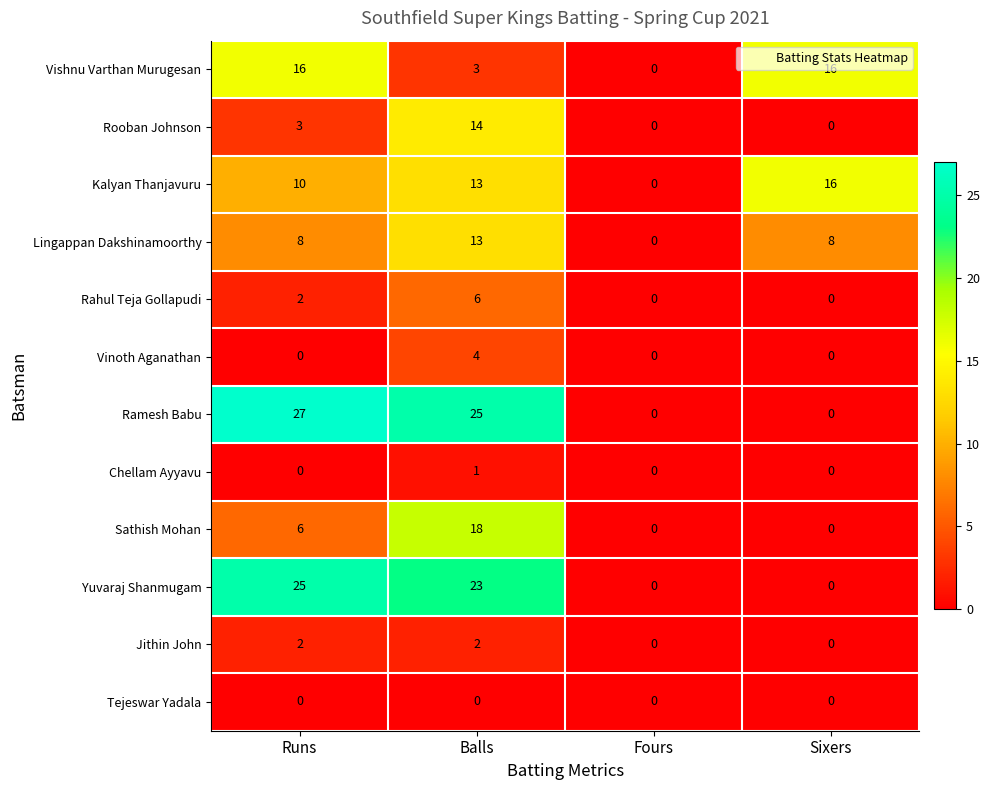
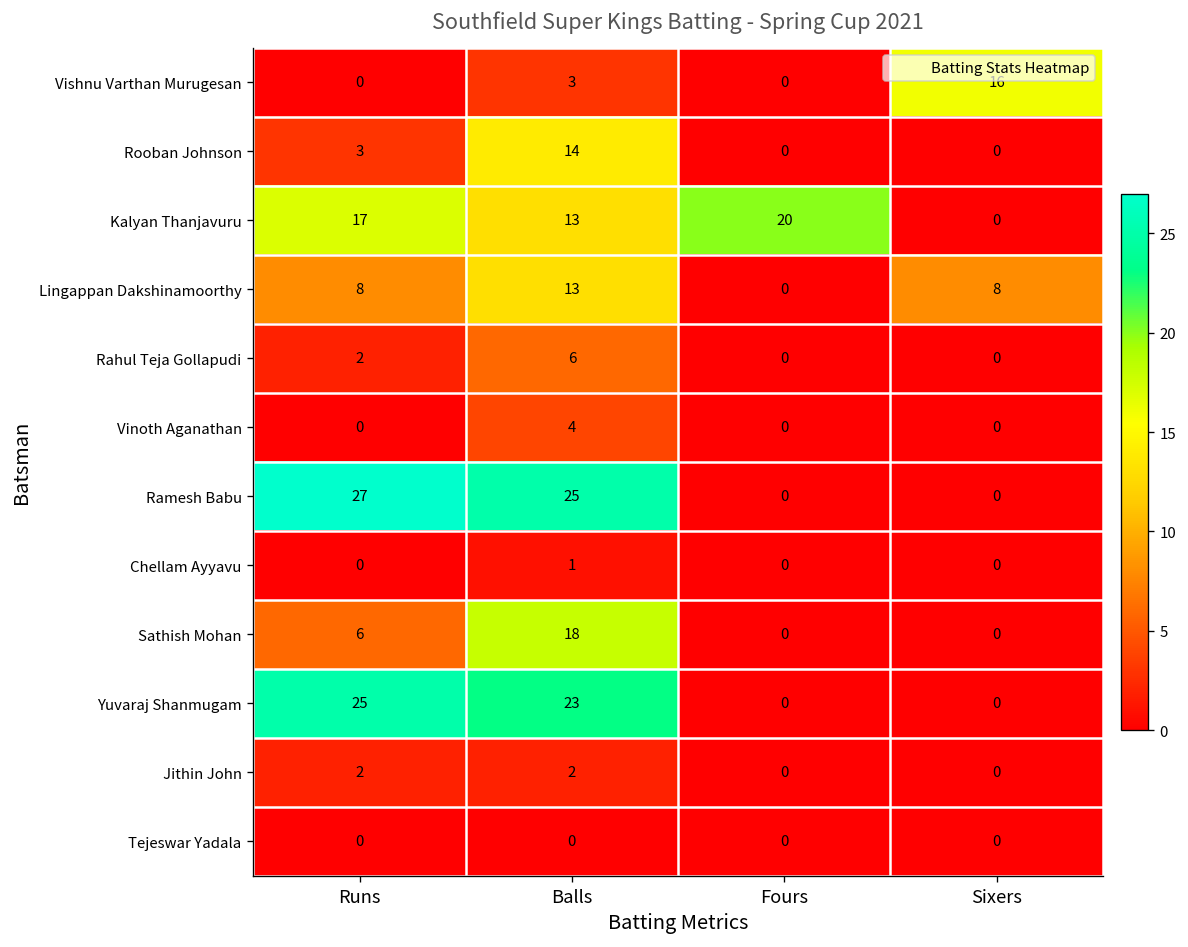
  {
    "Vishnu Varthan Murugesan": {
-     "Runs": 16,
+     "Runs": 0,
      "Balls": 3,
      "Fours": 0
    },
    "Rooban Johnson": {
      "Runs": 3,
      "Balls": 14,
      "Fours": 0,
      "Sixers": 0
    },
    "Kalyan Thanjavuru": {
-     "Runs": 10,
+     "Runs": 17,
      "Balls": 13,
-     "Fours": 0,
-     "Sixers": 16
+     "Fours": 20,
+     "Sixers": 0
    },
    "Lingappan Dakshinamoorthy": {
      "Runs": 8,
      "Balls": 13,
      "Fours": 0,
      "Sixers": 8
    },
    "Rahul Teja Gollapudi": {
      "Runs": 2,
      "Balls": 6,
      "Fours": 0,
      "Sixers": 0
    },
    "Vinoth Aganathan": {
      "Runs": 0,
      "Balls": 4,
      "Fours": 0,
      "Sixers": 0
    },
    "Ramesh Babu": {
      "Runs": 27,
      "Balls": 25,
      "Fours": 0,
      "Sixers": 0
    },
    "Chellam Ayyavu": {
      "Runs": 0,
      "Balls": 1,
      "Fours": 0,
      "Sixers": 0
    },
    "Sathish Mohan": {
      "Runs": 6,
      "Balls": 18,
      "Fours": 0,
      "Sixers": 0
    },
    "Yuvaraj Shanmugam": {
      "Runs": 25,
      "Balls": 23,
      "Fours": 0,
      "Sixers": 0
    },
    "Jithin John": {
      "Runs": 2,
      "Balls": 2,
      "Fours": 0,
      "Sixers": 0
    },
    "Tejeswar Yadala": {
      "Runs": 0,
      "Balls": 0,
      "Fours": 0,
      "Sixers": 0
    }
  }
